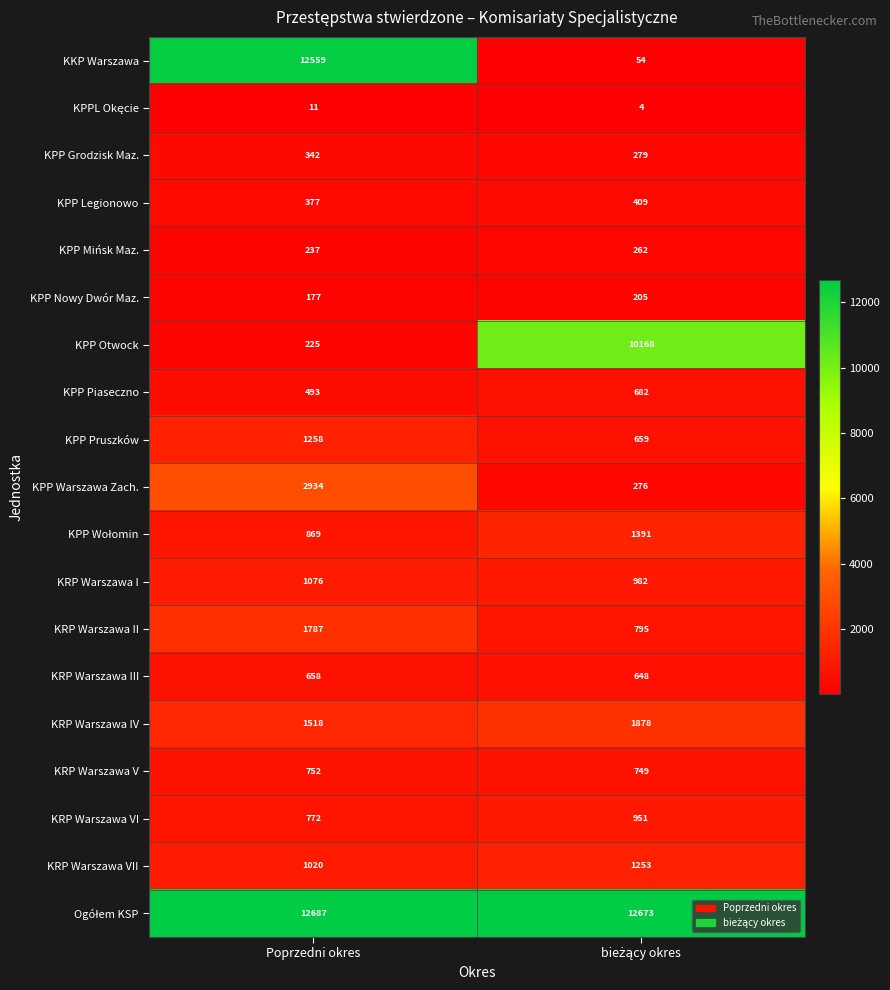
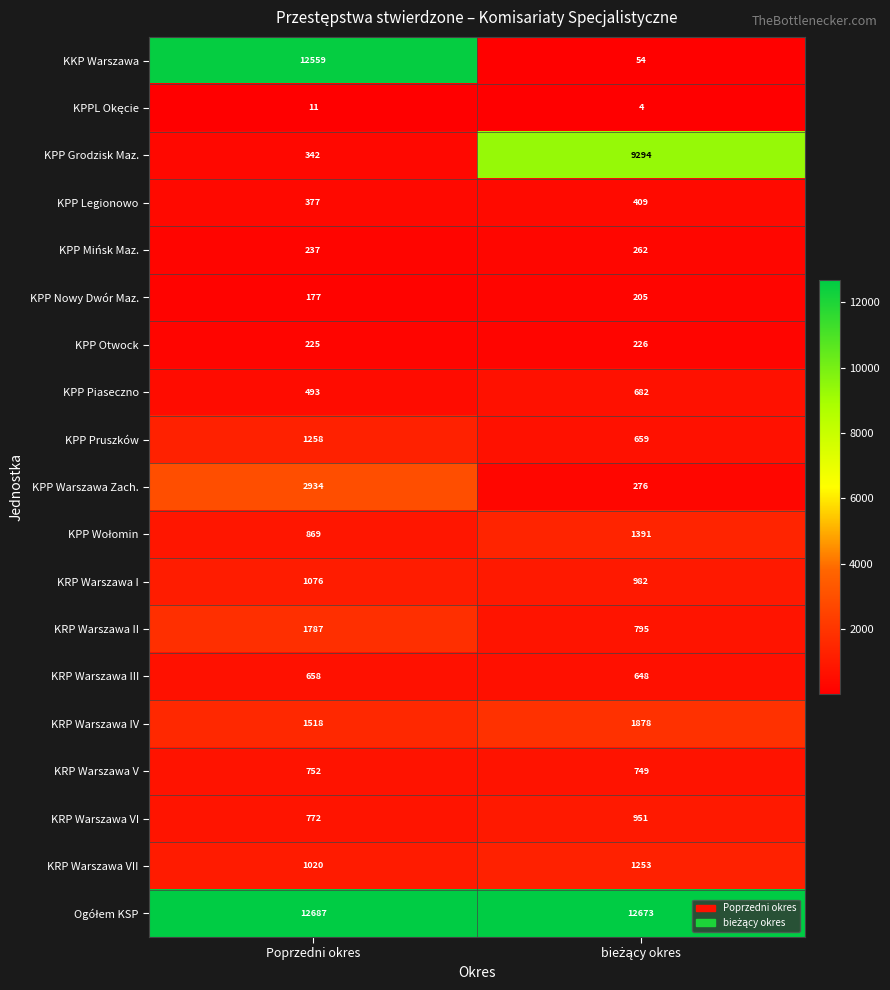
  {
    "KKP Warszawa": {
      "Poprzedni okres": 12559,
      "bieżący okres": 54
    },
    "KPPL Okęcie": {
      "Poprzedni okres": 11,
      "bieżący okres": 4
    },
    "KPP Grodzisk Maz.": {
      "Poprzedni okres": 342,
-     "bieżący okres": 279
+     "bieżący okres": 9294
    },
    "KPP Legionowo": {
      "Poprzedni okres": 377,
      "bieżący okres": 409
    },
    "KPP Mińsk Maz.": {
      "Poprzedni okres": 237,
      "bieżący okres": 262
    },
    "KPP Nowy Dwór Maz.": {
      "Poprzedni okres": 177,
      "bieżący okres": 205
    },
    "KPP Otwock": {
      "Poprzedni okres": 225,
-     "bieżący okres": 10168
+     "bieżący okres": 226
    },
    "KPP Piaseczno": {
      "Poprzedni okres": 493,
      "bieżący okres": 682
    },
    "KPP Pruszków": {
      "Poprzedni okres": 1258,
      "bieżący okres": 659
    },
    "KPP Warszawa Zach.": {
      "Poprzedni okres": 2934,
      "bieżący okres": 276
    },
    "KPP Wołomin": {
      "Poprzedni okres": 869,
      "bieżący okres": 1391
    },
    "KRP Warszawa I": {
      "Poprzedni okres": 1076,
      "bieżący okres": 982
    },
    "KRP Warszawa II": {
      "Poprzedni okres": 1787,
      "bieżący okres": 795
    },
    "KRP Warszawa III": {
      "Poprzedni okres": 658,
      "bieżący okres": 648
    },
    "KRP Warszawa IV": {
      "Poprzedni okres": 1518,
      "bieżący okres": 1878
    },
    "KRP Warszawa V": {
      "Poprzedni okres": 752,
      "bieżący okres": 749
    },
    "KRP Warszawa VI": {
      "Poprzedni okres": 772,
      "bieżący okres": 951
    },
    "KRP Warszawa VII": {
      "Poprzedni okres": 1020,
      "bieżący okres": 1253
    },
    "Ogółem KSP": {
      "Poprzedni okres": 12687,
      "bieżący okres": 12673
    }
  }
